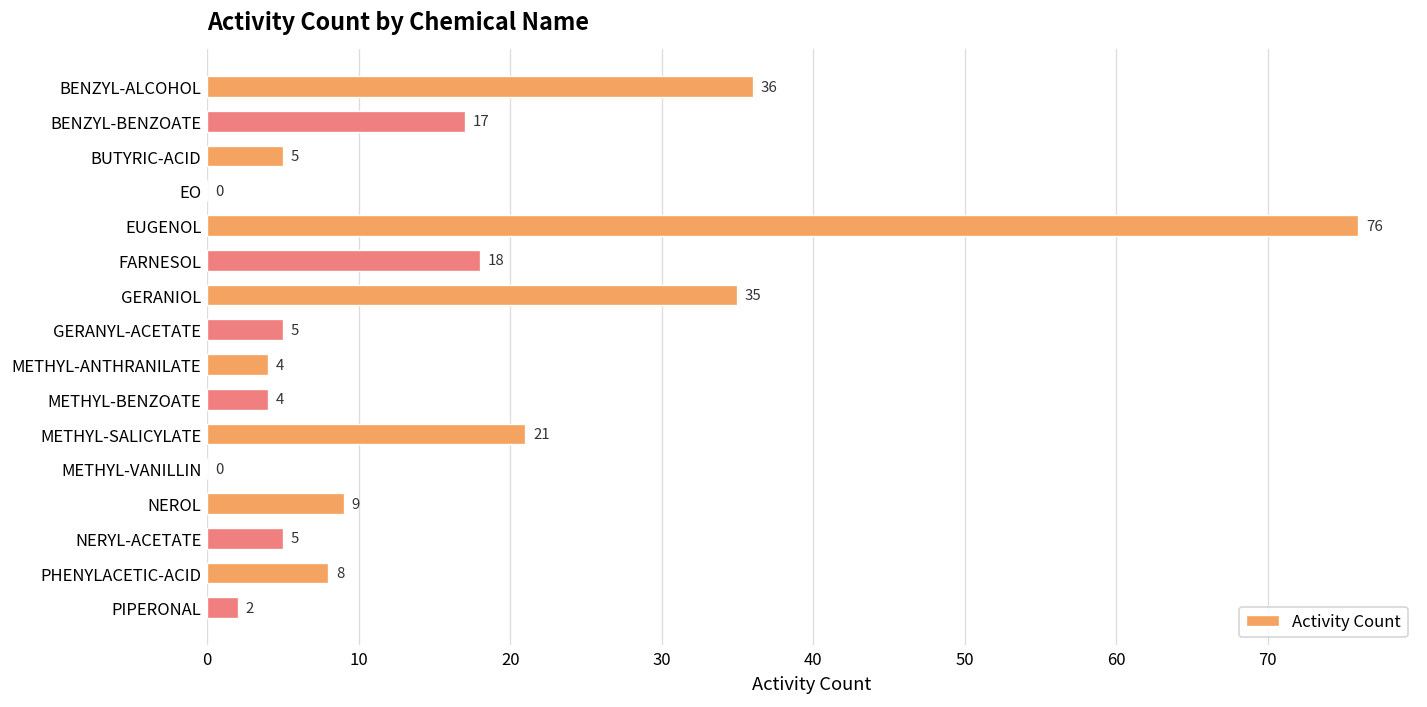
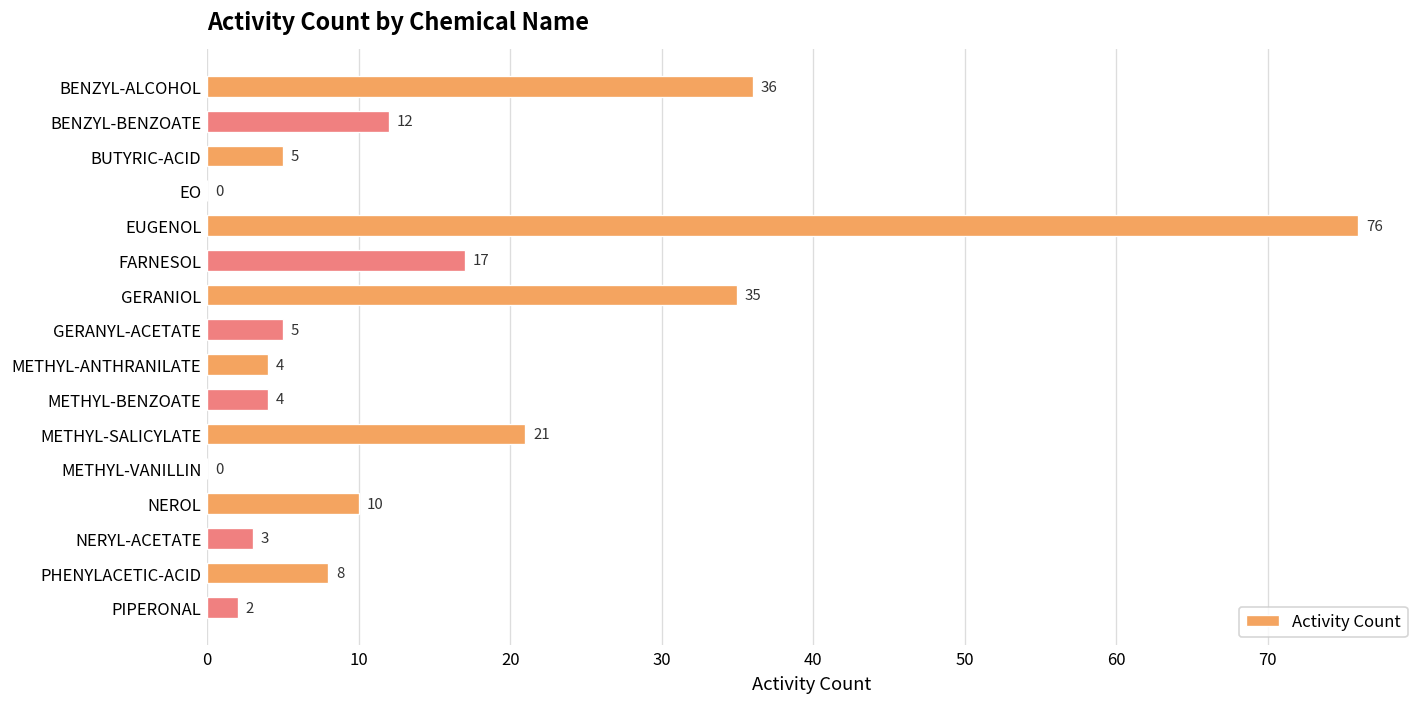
  {
    "BENZYL-ALCOHOL": 36,
-   "BENZYL-BENZOATE": 17,
+   "BENZYL-BENZOATE": 12,
    "BUTYRIC-ACID": 5,
    "EO": 0,
    "EUGENOL": 76,
-   "FARNESOL": 18,
+   "FARNESOL": 17,
    "GERANIOL": 35,
    "GERANYL-ACETATE": 5,
    "METHYL-ANTHRANILATE": 4,
    "METHYL-BENZOATE": 4,
    "METHYL-SALICYLATE": 21,
    "METHYL-VANILLIN": 0,
-   "NEROL": 9,
-   "NERYL-ACETATE": 5,
+   "NEROL": 10,
+   "NERYL-ACETATE": 3,
    "PHENYLACETIC-ACID": 8,
    "PIPERONAL": 2
  }
